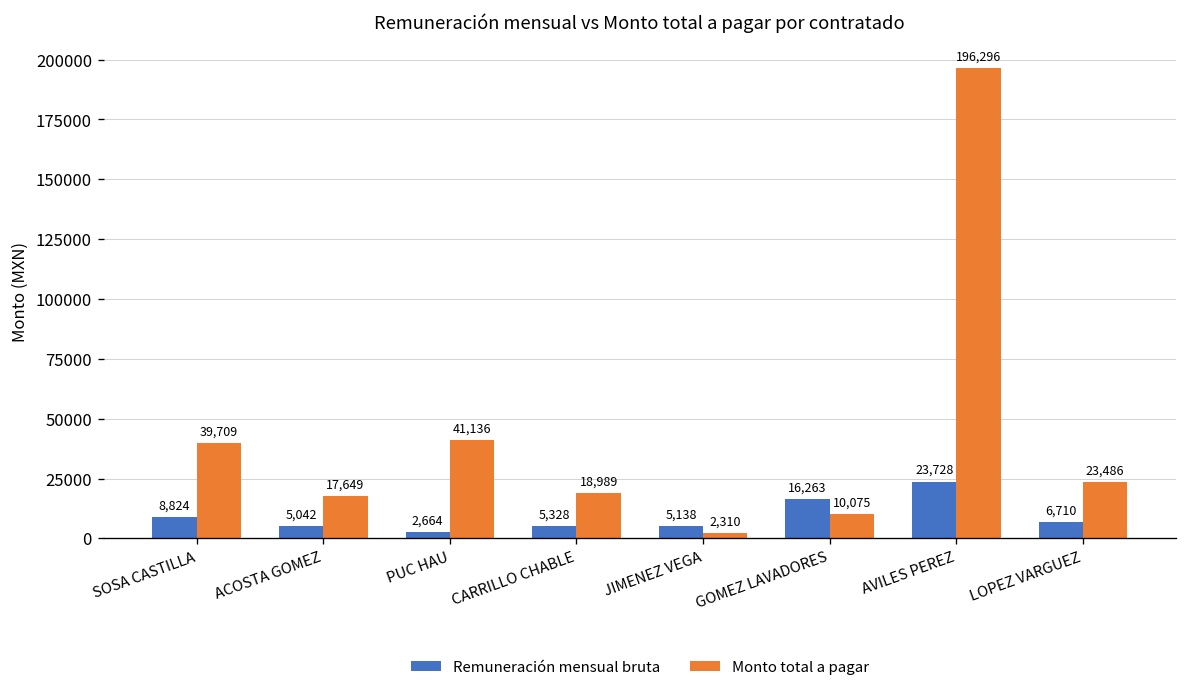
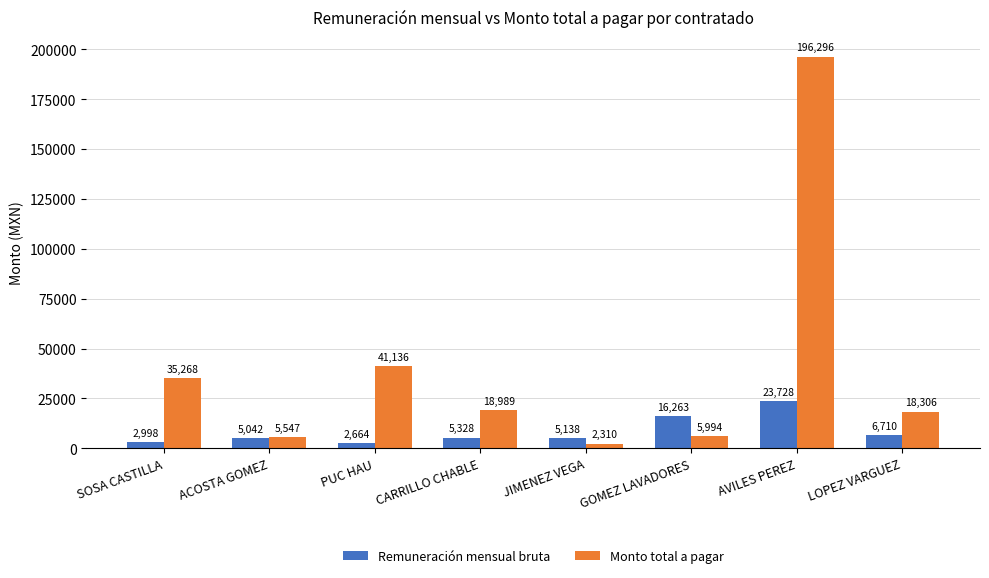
  {
    "Remuneración mensual bruta": {
-     "SOSA CASTILLA": "8,824",
+     "SOSA CASTILLA": "2,998",
      "ACOSTA GOMEZ": "5,042",
      "PUC HAU": "2,664",
      "CARRILLO CHABLE": "5,328",
      "JIMENEZ VEGA": "5,138",
      "GOMEZ LAVADORES": "16,263",
      "AVILES PEREZ": "23,728",
      "LOPEZ VARGUEZ": "6,710"
    },
    "Monto total a pagar": {
-     "SOSA CASTILLA": "39,709",
-     "ACOSTA GOMEZ": "17,649",
+     "SOSA CASTILLA": "35,268",
+     "ACOSTA GOMEZ": "5,547",
      "PUC HAU": "41,136",
      "CARRILLO CHABLE": "18,989",
      "JIMENEZ VEGA": "2,310",
-     "GOMEZ LAVADORES": "10,075",
+     "GOMEZ LAVADORES": "5,994",
      "AVILES PEREZ": "196,296",
-     "LOPEZ VARGUEZ": "23,486"
+     "LOPEZ VARGUEZ": "18,306"
    }
  }
